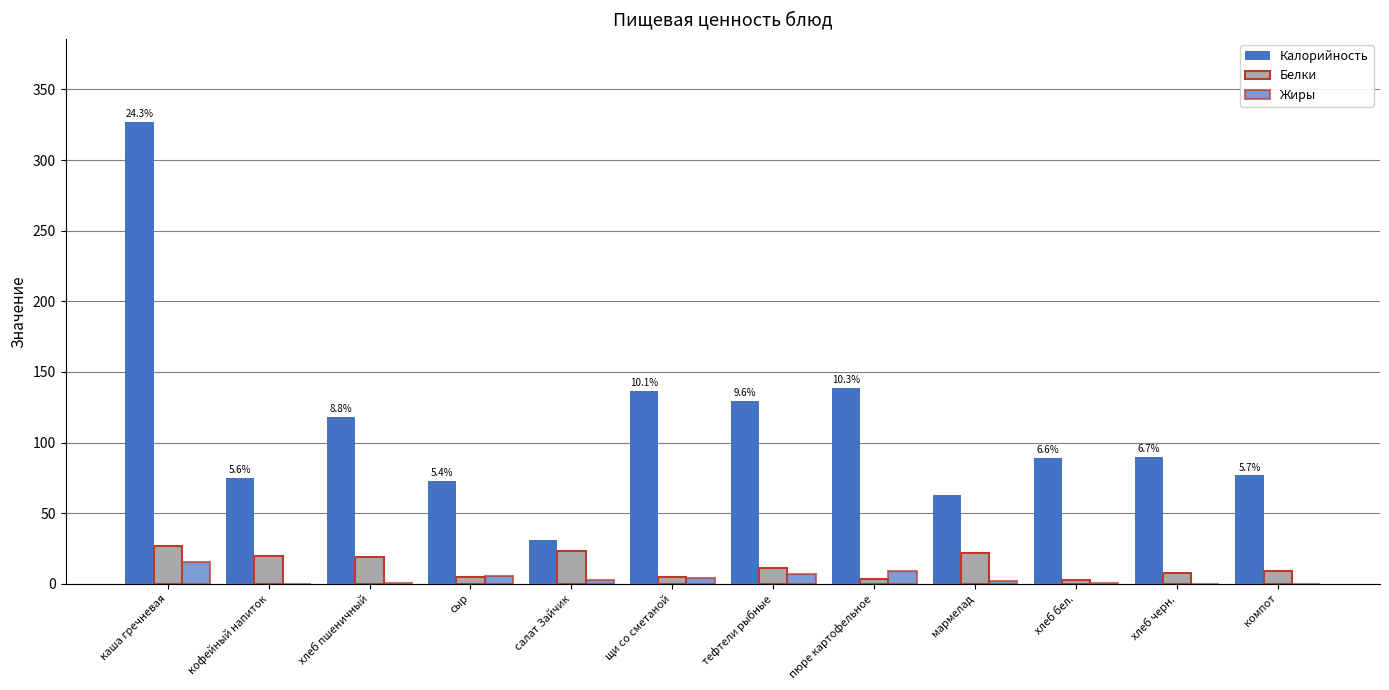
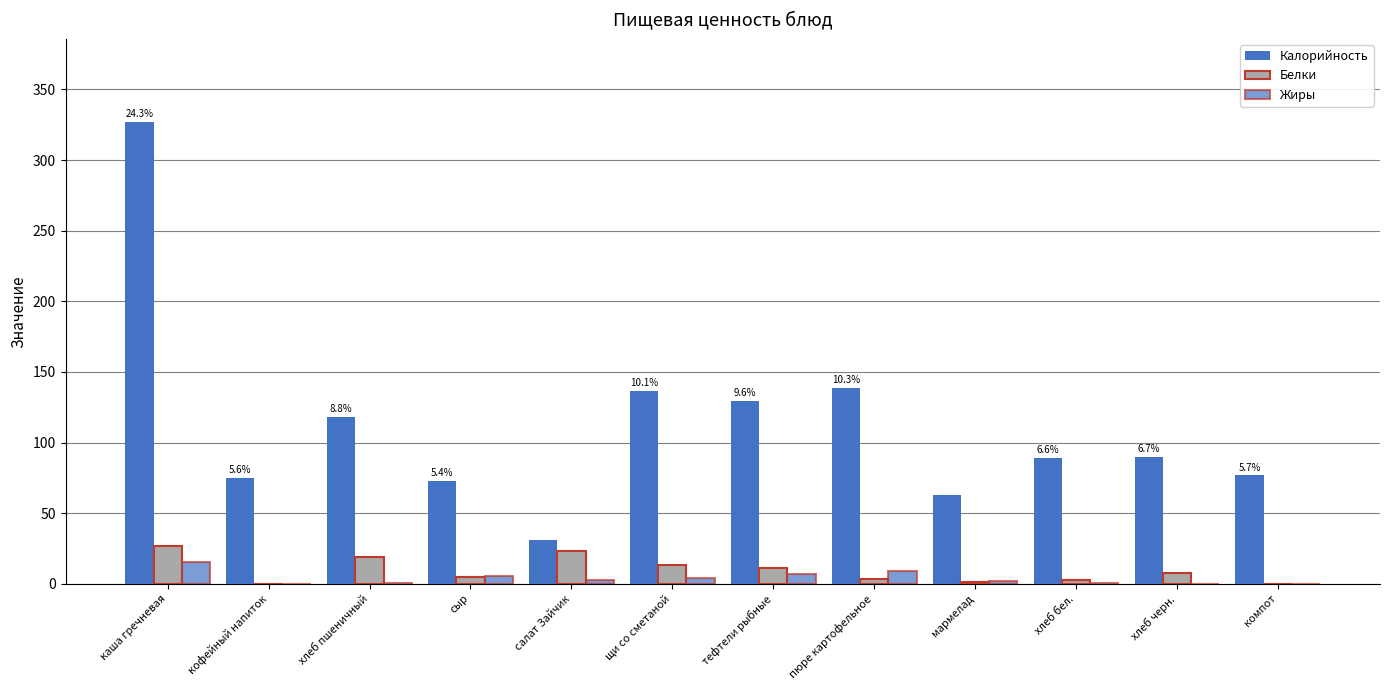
  {
    "Белки": {
      "каша гречневая": 27,
-     "кофейный напиток": 20,
+     "кофейный напиток": 0,
      "хлеб пшеничный": 19,
      "сыр": 5,
      "салат Зайчик": 23,
-     "щи со сметаной": 5,
+     "щи со сметаной": 13,
      "тефтели рыбные": 11,
      "пюре картофельное": 3,
-     "мармелад": 22,
+     "мармелад": 1,
      "хлеб бел.": 3,
      "хлеб черн.": 8,
-     "компот": 9
+     "компот": 0
    }
  }
